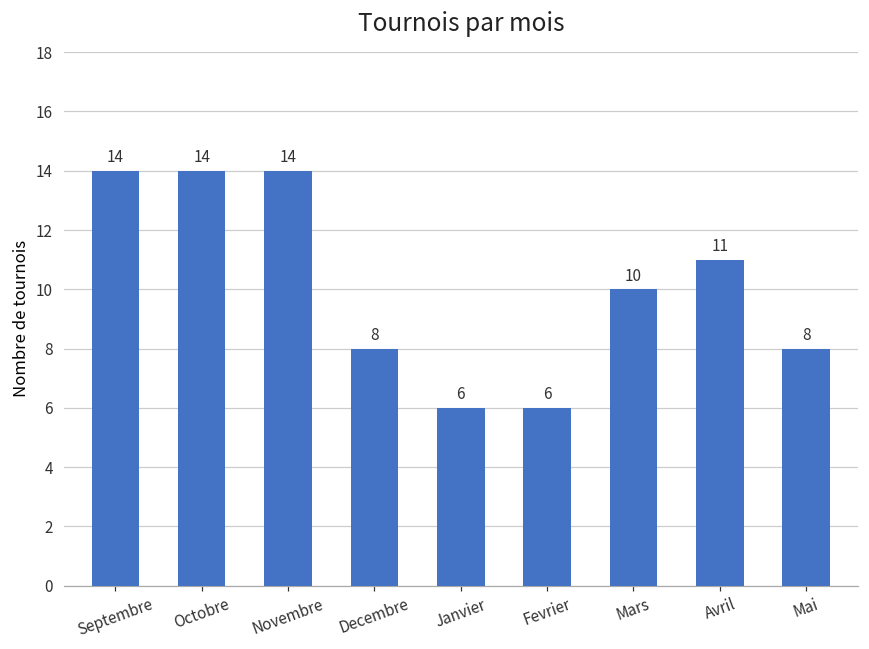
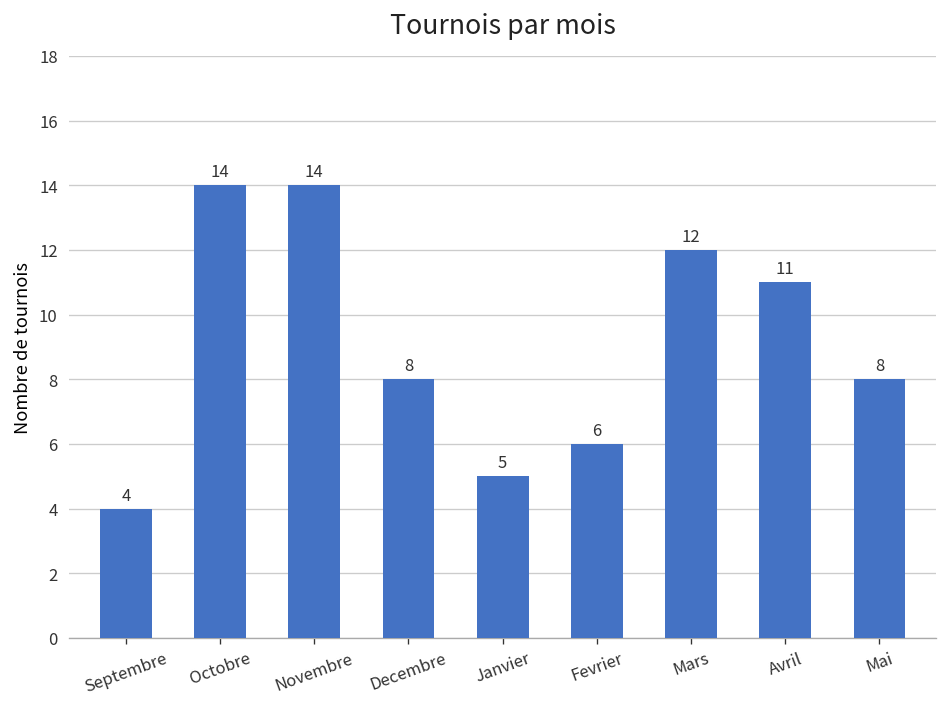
  {
-   "Septembre": 14,
+   "Septembre": 4,
    "Octobre": 14,
    "Novembre": 14,
    "Decembre": 8,
-   "Janvier": 6,
+   "Janvier": 5,
    "Fevrier": 6,
-   "Mars": 10,
+   "Mars": 12,
    "Avril": 11,
    "Mai": 8
  }
